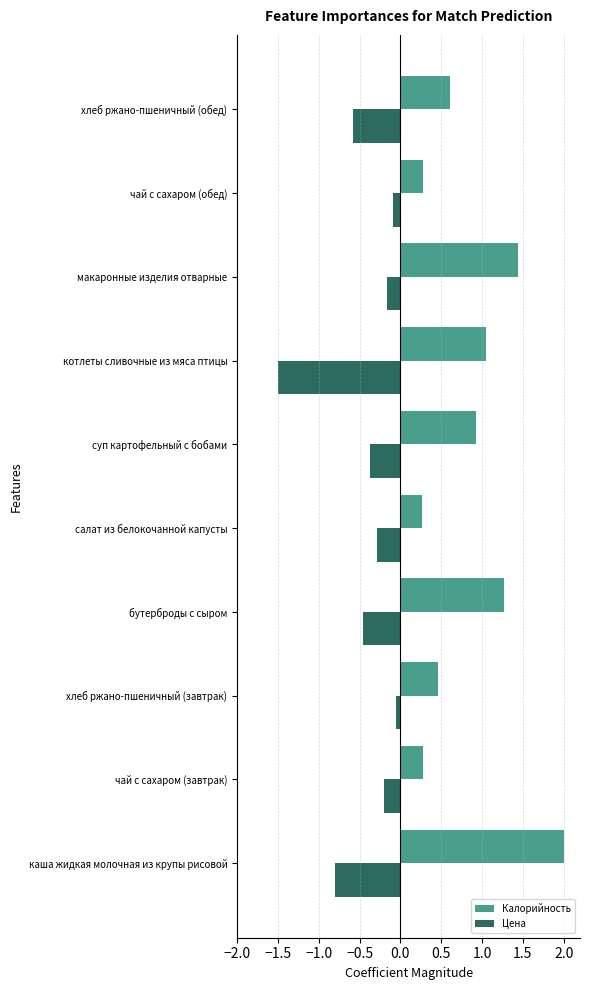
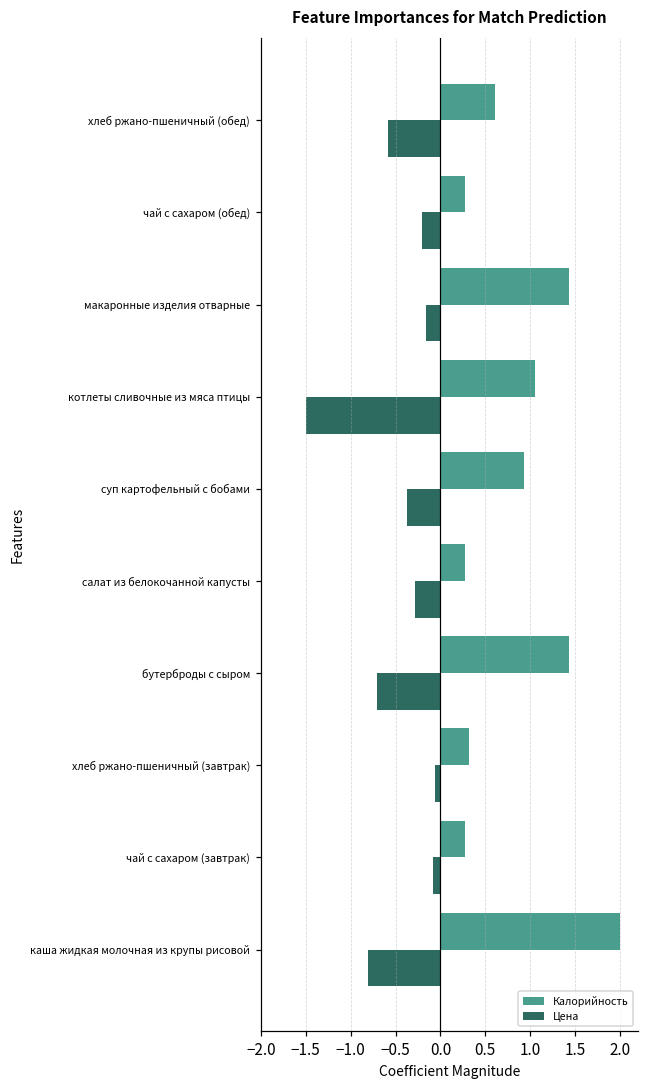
  {
    "Калорийность": {
      "хлеб ржано-пшеничный (обед)": 0.6,
      "чай с сахаром (обед)": 0.3,
      "макаронные изделия отварные": 1.4,
      "котлеты сливочные из мяса птицы": 1.0,
      "суп картофельный с бобами": 0.9,
      "салат из белокочанной капусты": 0.3,
-     "бутерброды с сыром": 1.3,
-     "хлеб ржано-пшеничный (завтрак)": 0.5,
+     "бутерброды с сыром": 1.4,
+     "хлеб ржано-пшеничный (завтрак)": 0.3,
      "чай с сахаром (завтрак)": 0.3,
      "каша жидкая молочная из крупы рисовой": 2.0
    },
    "Цена": {
      "хлеб ржано-пшеничный (обед)": -0.6,
-     "чай с сахаром (обед)": -0.1,
+     "чай с сахаром (обед)": -0.2,
      "макаронные изделия отварные": -0.2,
      "котлеты сливочные из мяса птицы": -1.5,
      "суп картофельный с бобами": -0.4,
      "салат из белокочанной капусты": -0.3,
-     "бутерброды с сыром": -0.5,
+     "бутерброды с сыром": -0.7,
      "хлеб ржано-пшеничный (завтрак)": -0.1,
-     "чай с сахаром (завтрак)": -0.2,
+     "чай с сахаром (завтрак)": -0.1,
      "каша жидкая молочная из крупы рисовой": -0.8
    }
  }
